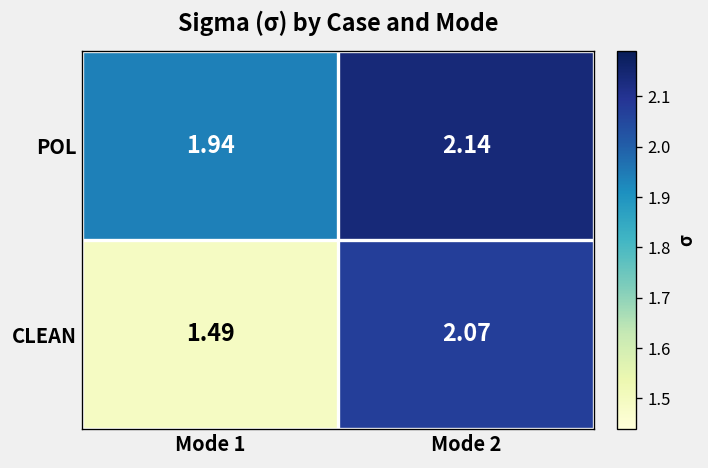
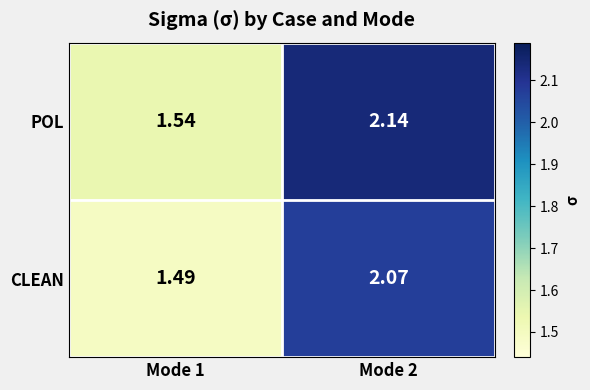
  {
    "POL": {
-     "Mode 1": 1.94,
+     "Mode 1": 1.54,
      "Mode 2": 2.14
    },
    "CLEAN": {
      "Mode 1": 1.49,
      "Mode 2": 2.07
    }
  }
